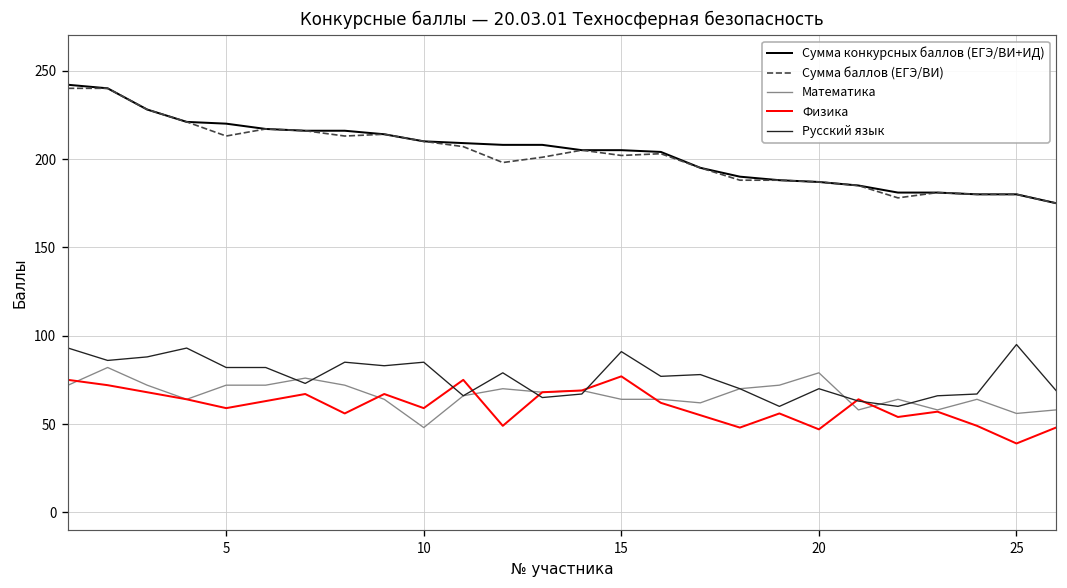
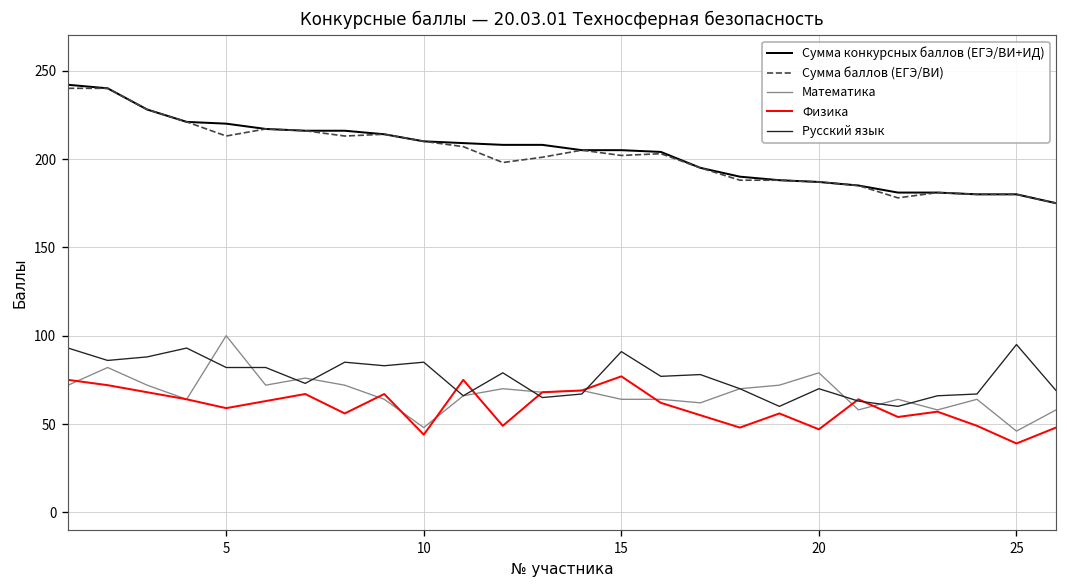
  {
    "Математика": {
-     "5": 72,
+     "5": 100,
      "10": 48,
      "15": 64,
      "20": 79,
-     "25": 56
+     "25": 46
    },
    "Физика": {
      "5": 59,
-     "10": 59,
+     "10": 44,
      "15": 77,
      "20": 47,
      "25": 39
    }
  }
